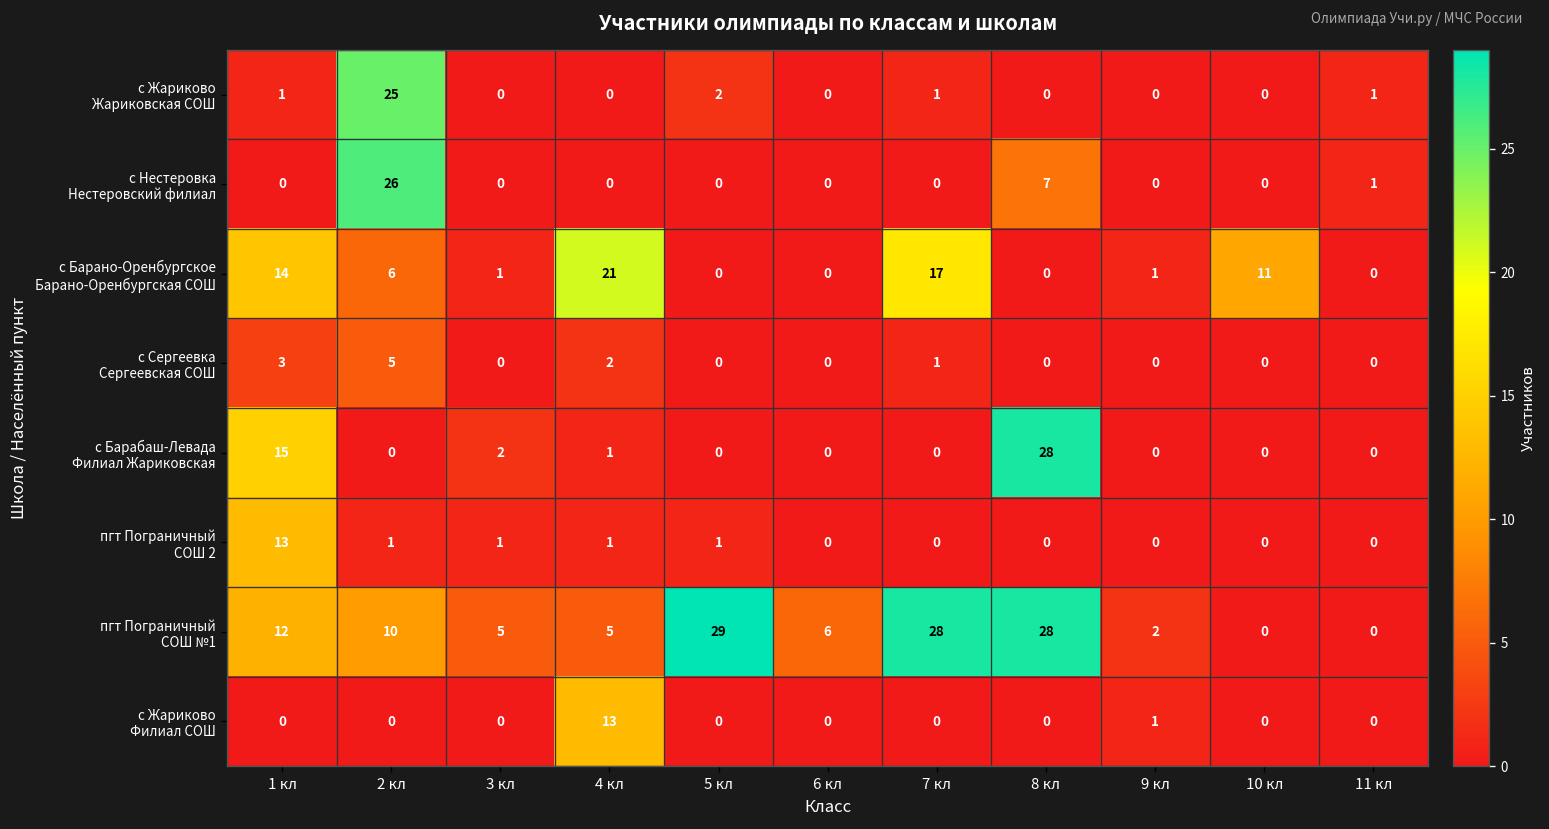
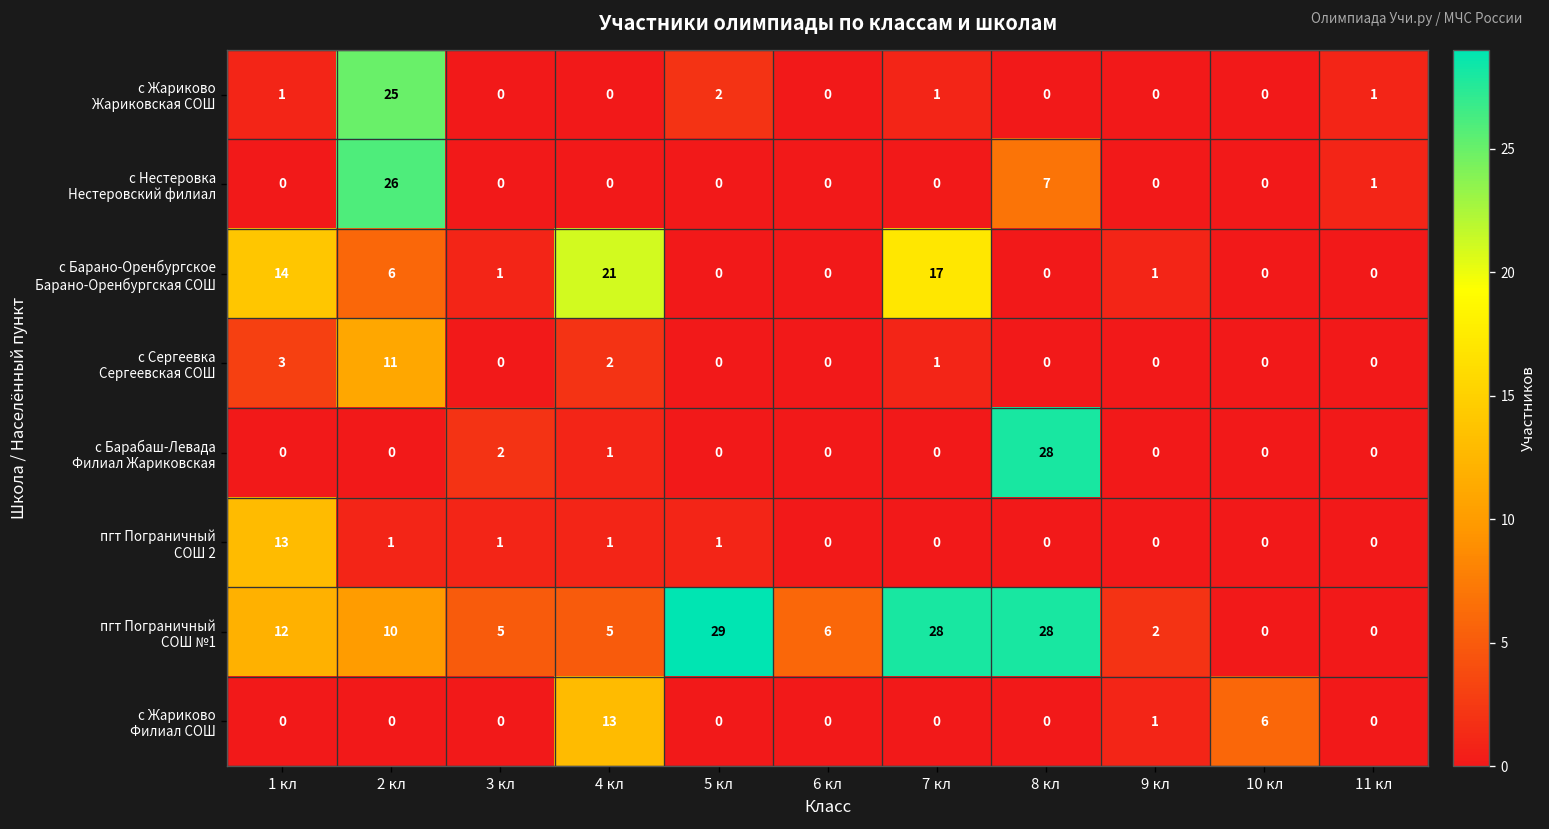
  {
    "с Жариково Жариковская СОШ": {
      "1 кл": 1,
      "2 кл": 25,
      "3 кл": 0,
      "4 кл": 0,
      "5 кл": 2,
      "6 кл": 0,
      "7 кл": 1,
      "8 кл": 0,
      "9 кл": 0,
      "10 кл": 0,
      "11 кл": 1
    },
    "с Нестеровка Нестеровский филиал": {
      "1 кл": 0,
      "2 кл": 26,
      "3 кл": 0,
      "4 кл": 0,
      "5 кл": 0,
      "6 кл": 0,
      "7 кл": 0,
      "8 кл": 7,
      "9 кл": 0,
      "10 кл": 0,
      "11 кл": 1
    },
    "с Барано-Оренбургское Барано-Оренбургская СОШ": {
      "1 кл": 14,
      "2 кл": 6,
      "3 кл": 1,
      "4 кл": 21,
      "5 кл": 0,
      "6 кл": 0,
      "7 кл": 17,
      "8 кл": 0,
      "9 кл": 1,
-     "10 кл": 11,
+     "10 кл": 0,
      "11 кл": 0
    },
    "с Сергеевка Сергеевская СОШ": {
      "1 кл": 3,
-     "2 кл": 5,
+     "2 кл": 11,
      "3 кл": 0,
      "4 кл": 2,
      "5 кл": 0,
      "6 кл": 0,
      "7 кл": 1,
      "8 кл": 0,
      "9 кл": 0,
      "10 кл": 0,
      "11 кл": 0
    },
    "с Барабаш-Левада Филиал Жариковская": {
-     "1 кл": 15,
+     "1 кл": 0,
      "2 кл": 0,
      "3 кл": 2,
      "4 кл": 1,
      "5 кл": 0,
      "6 кл": 0,
      "7 кл": 0,
      "8 кл": 28,
      "9 кл": 0,
      "10 кл": 0,
      "11 кл": 0
    },
    "пгт Пограничный СОШ 2": {
      "1 кл": 13,
      "2 кл": 1,
      "3 кл": 1,
      "4 кл": 1,
      "5 кл": 1,
      "6 кл": 0,
      "7 кл": 0,
      "8 кл": 0,
      "9 кл": 0,
      "10 кл": 0,
      "11 кл": 0
    },
    "пгт Пограничный СОШ №1": {
      "1 кл": 12,
      "2 кл": 10,
      "3 кл": 5,
      "4 кл": 5,
      "5 кл": 29,
      "6 кл": 6,
      "7 кл": 28,
      "8 кл": 28,
      "9 кл": 2,
      "10 кл": 0,
      "11 кл": 0
    },
    "с Жариково Филиал СОШ": {
      "1 кл": 0,
      "2 кл": 0,
      "3 кл": 0,
      "4 кл": 13,
      "5 кл": 0,
      "6 кл": 0,
      "7 кл": 0,
      "8 кл": 0,
      "9 кл": 1,
-     "10 кл": 0,
+     "10 кл": 6,
      "11 кл": 0
    }
  }
